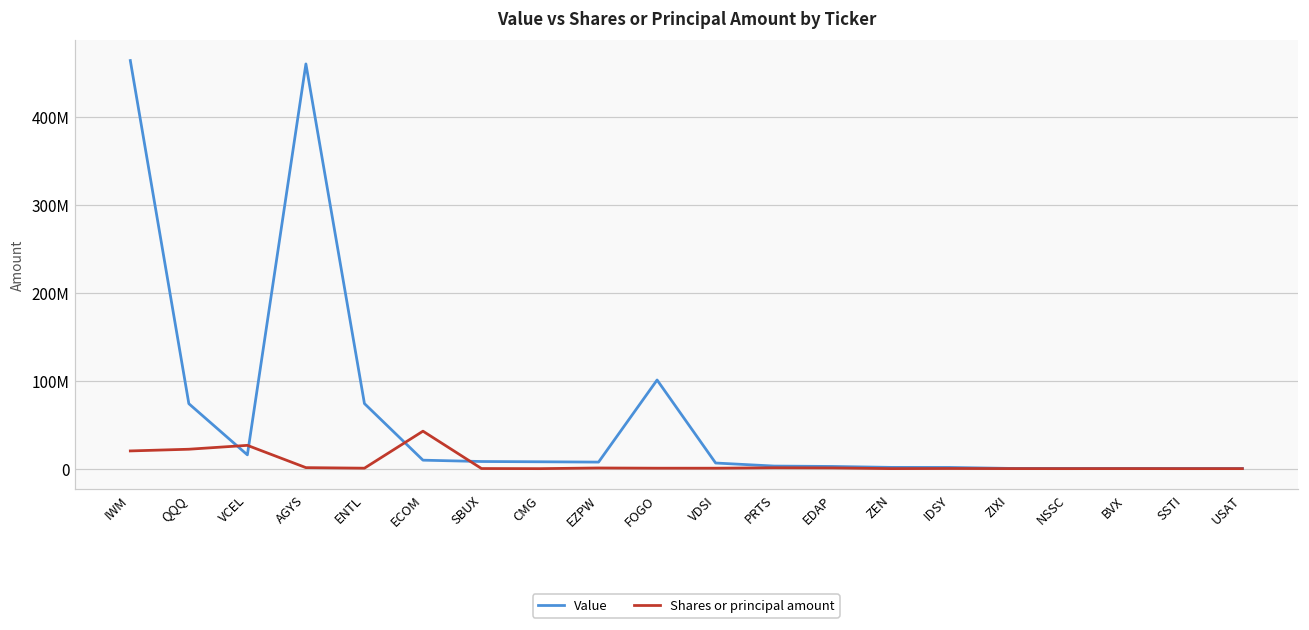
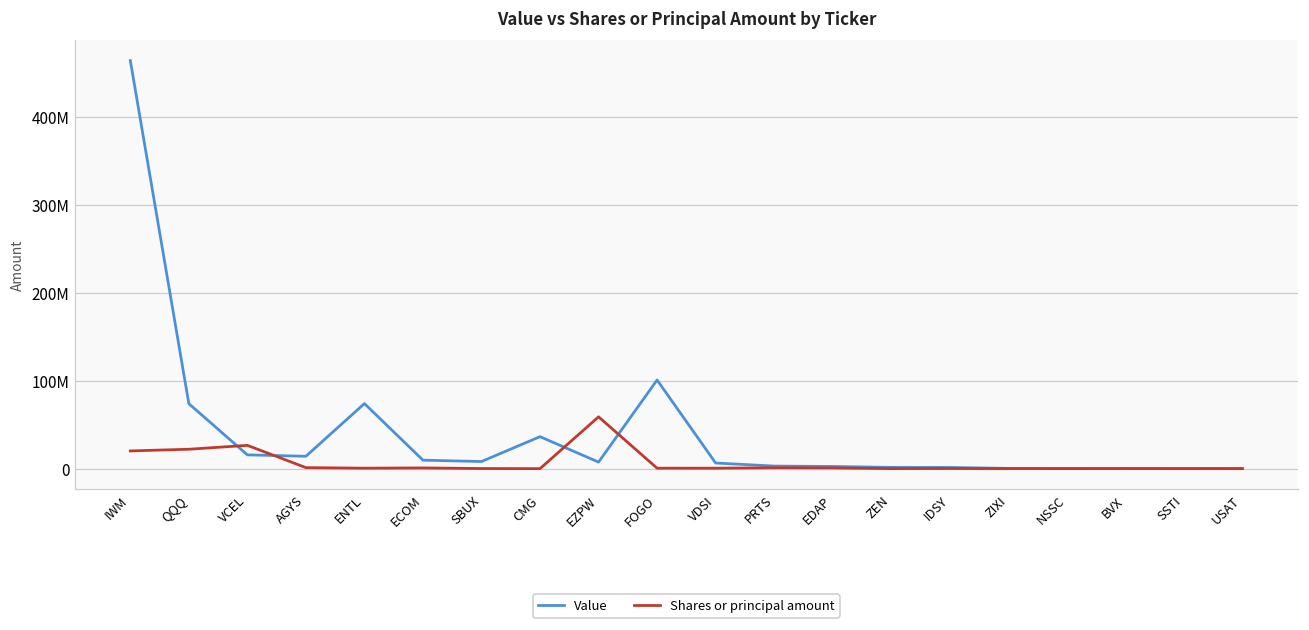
  {
    "Value": {
      "IWM": 460000000,
      "QQQ": 70000000,
      "VCEL": 20000000,
-     "AGYS": 460000000,
+     "AGYS": 10000000,
      "ENTL": 70000000,
      "ECOM": 10000000,
      "SBUX": 10000000,
-     "CMG": 10000000,
+     "CMG": 40000000,
      "EZPW": 10000000,
      "FOGO": 100000000,
      "VDSI": 10000000
    },
    "Shares or principal amount": {
      "IWM": 20000000,
      "QQQ": 20000000,
      "VCEL": 30000000,
      "AGYS": 0,
      "ENTL": 0,
-     "ECOM": 40000000,
+     "ECOM": 0,
      "SBUX": 0,
      "CMG": 0,
-     "EZPW": 0,
+     "EZPW": 60000000,
      "FOGO": 0,
      "VDSI": 0
    }
  }
